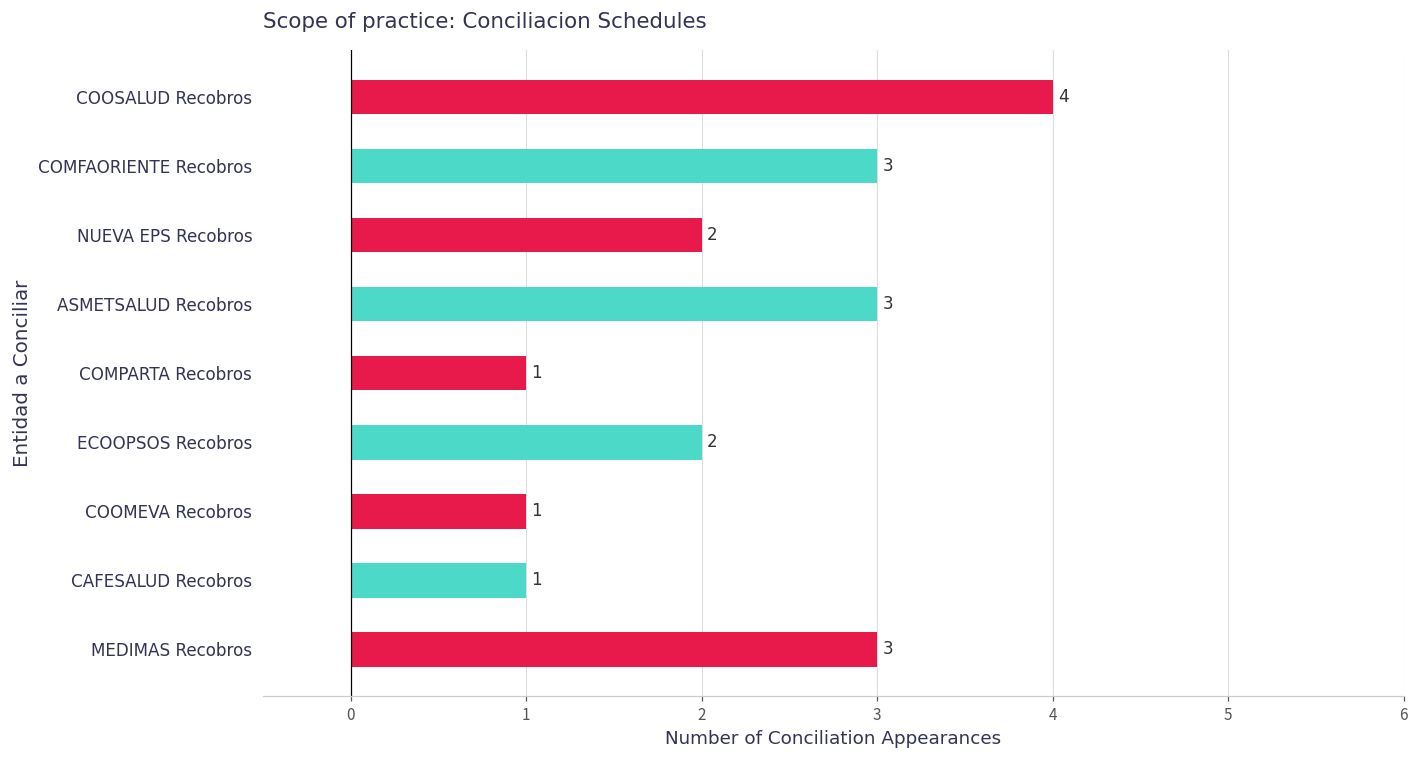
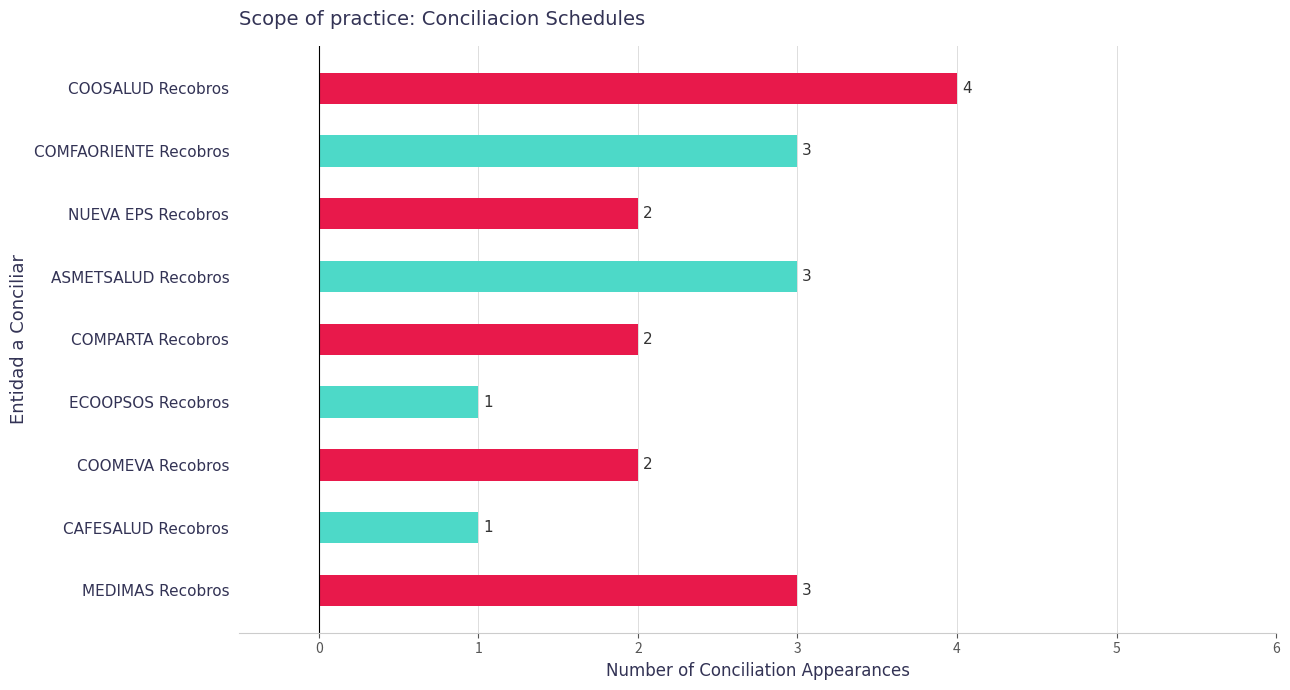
  {
    "COOSALUD Recobros": 4,
    "COMFAORIENTE Recobros": 3,
    "NUEVA EPS Recobros": 2,
    "ASMETSALUD Recobros": 3,
-   "COMPARTA Recobros": 1,
-   "ECOOPSOS Recobros": 2,
-   "COOMEVA Recobros": 1,
+   "COMPARTA Recobros": 2,
+   "ECOOPSOS Recobros": 1,
+   "COOMEVA Recobros": 2,
    "CAFESALUD Recobros": 1,
    "MEDIMAS Recobros": 3
  }
